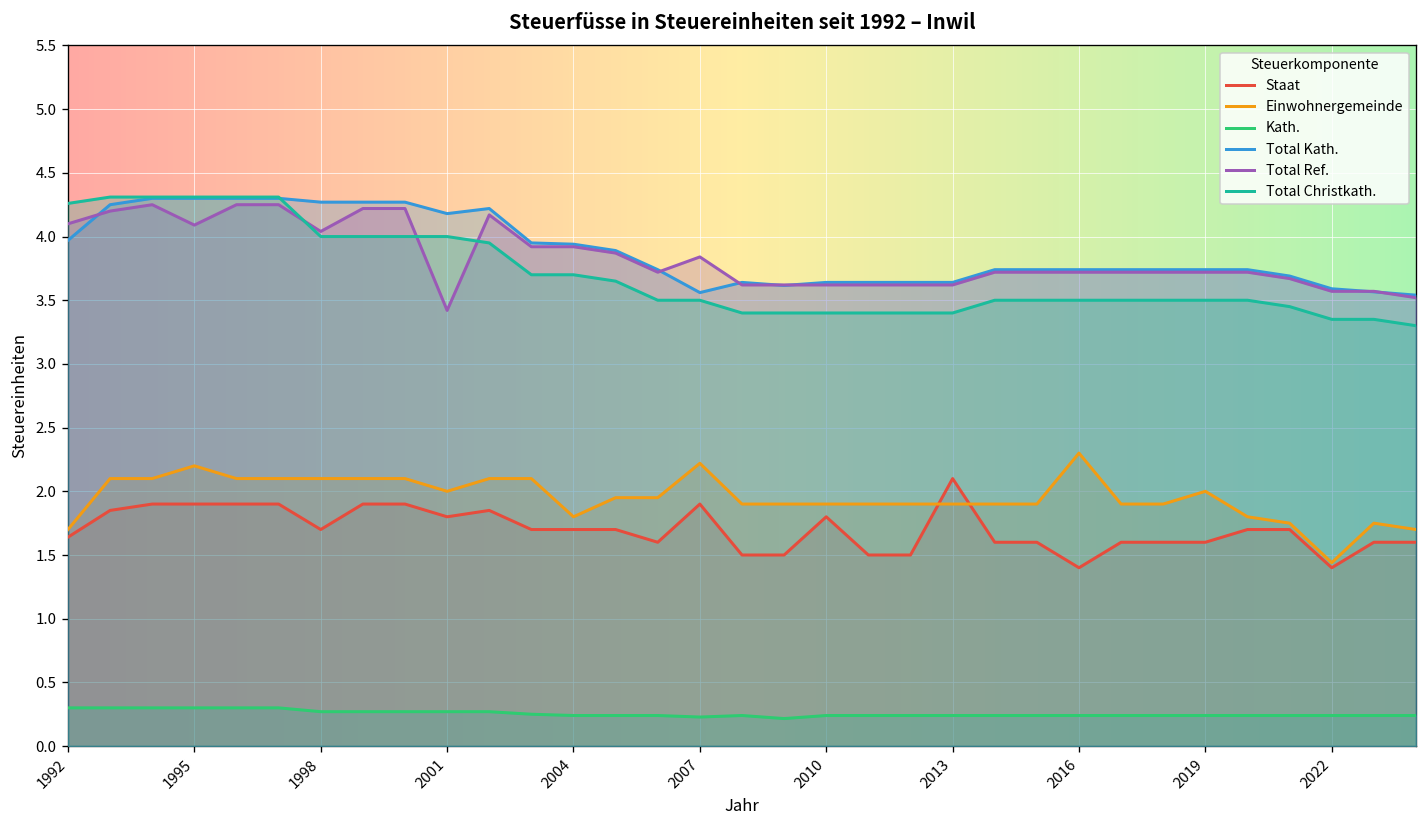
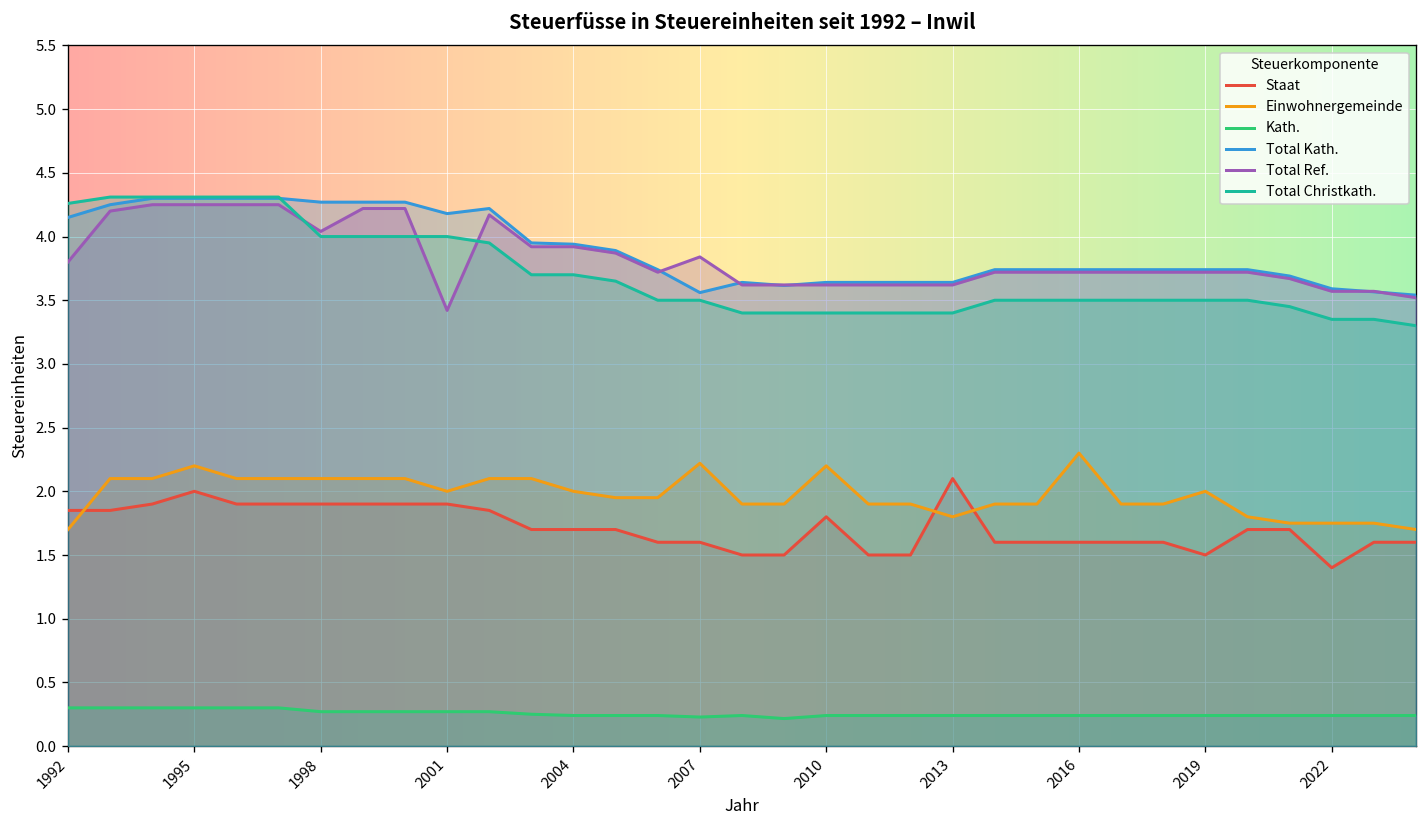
  {
    "Staat": {
-     "1992": 1.64,
-     "1995": 1.9,
-     "1998": 1.7,
-     "2001": 1.8,
+     "1992": 1.85,
+     "1995": 2.0,
+     "1998": 1.9,
+     "2001": 1.9,
      "2004": 1.70,
-     "2007": 1.9,
+     "2007": 1.6,
      "2010": 1.80,
      "2013": 2.10,
-     "2016": 1.4,
-     "2019": 1.6,
+     "2016": 1.6,
+     "2019": 1.5,
      "2022": 1.40
    },
    "Einwohnergemeinde": {
      "1992": 1.70,
      "1995": 2.20,
      "1998": 2.10,
      "2001": 2.00,
-     "2004": 1.8,
+     "2004": 2.0,
      "2007": 2.22,
-     "2010": 1.9,
-     "2013": 1.9,
+     "2010": 2.2,
+     "2013": 1.8,
      "2016": 2.30,
      "2019": 2.00,
-     "2022": 1.44
+     "2022": 1.75
    },
    "Total Kath.": {
-     "1992": 3.97,
+     "1992": 4.15,
      "1998": 4.27,
      "2001": 4.18,
      "2007": 3.56
    },
    "Total Ref.": {
-     "1992": 4.1,
-     "1995": 4.09,
+     "1992": 3.8,
+     "1995": 4.25,
      "1998": 4.04,
      "2001": 3.42,
      "2007": 3.84
    }
  }
